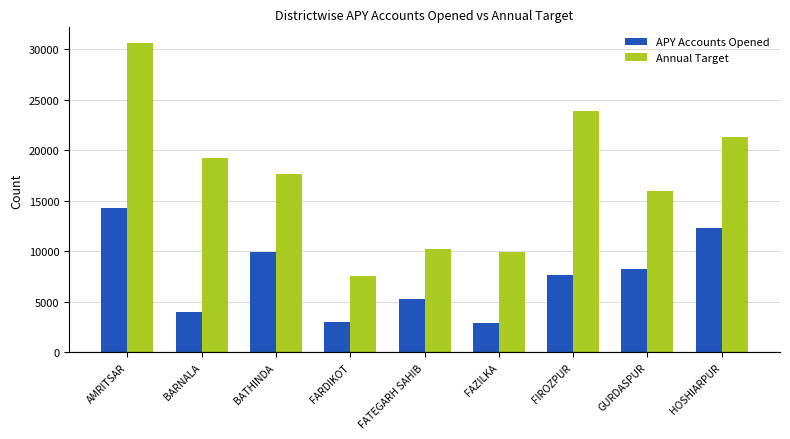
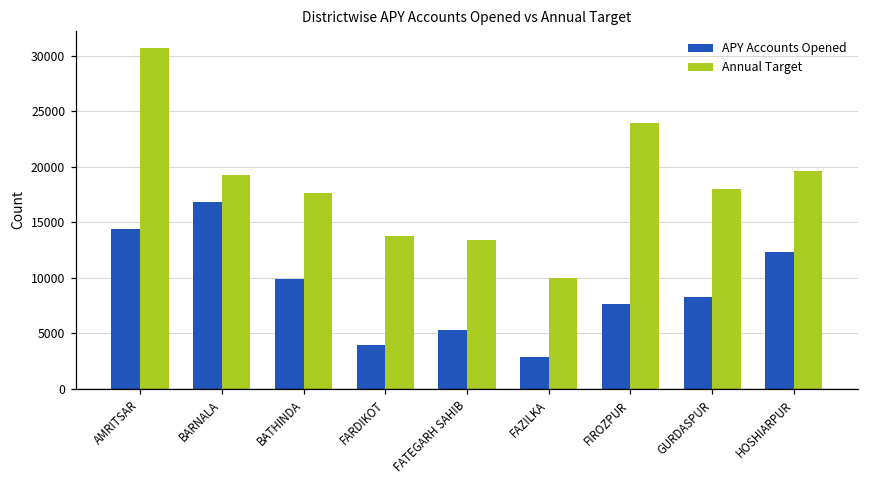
  {
    "APY Accounts Opened": {
      "AMRITSAR": 14400,
-     "BARNALA": 4000,
+     "BARNALA": 16800,
      "BATHINDA": 9900,
-     "FARDIKOT": 3000,
+     "FARDIKOT": 4000,
      "FATEGARH SAHIB": 5300,
      "FAZILKA": 2900,
      "FIROZPUR": 7600,
      "GURDASPUR": 8200,
      "HOSHIARPUR": 12300
    },
    "Annual Target": {
      "AMRITSAR": 30700,
      "BARNALA": 19300,
      "BATHINDA": 17600,
-     "FARDIKOT": 7600,
-     "FATEGARH SAHIB": 10200,
+     "FARDIKOT": 13800,
+     "FATEGARH SAHIB": 13400,
      "FAZILKA": 9900,
      "FIROZPUR": 23900,
-     "GURDASPUR": 16000,
-     "HOSHIARPUR": 21300
+     "GURDASPUR": 18000,
+     "HOSHIARPUR": 19600
    }
  }
